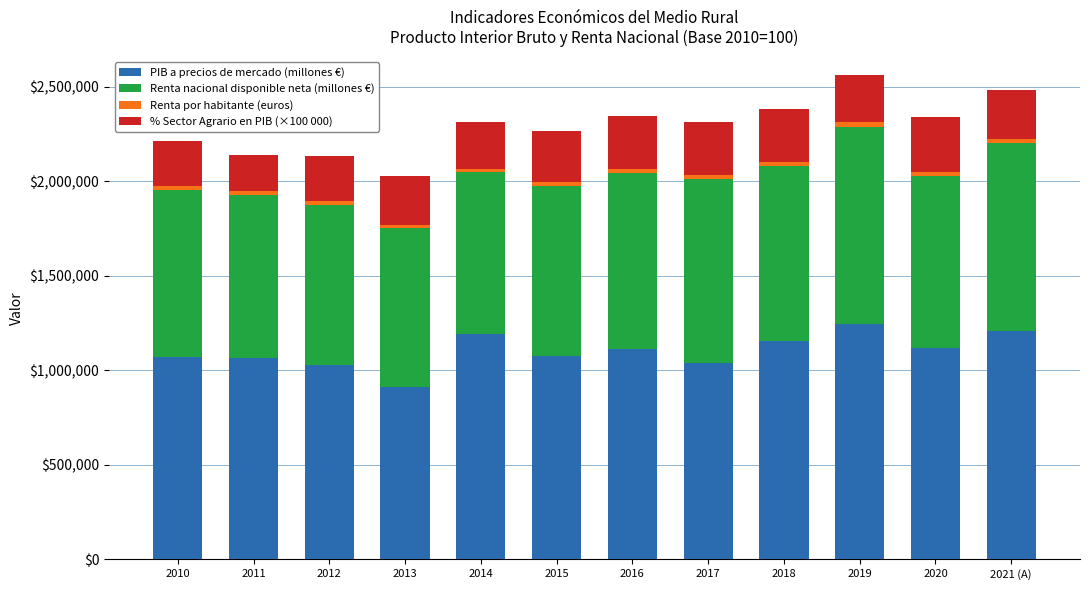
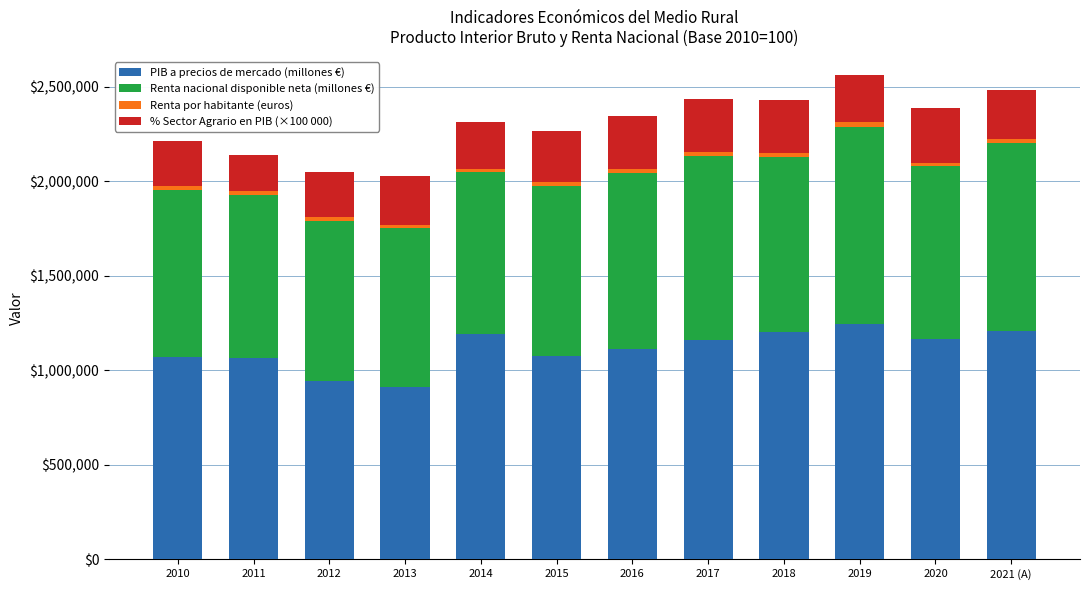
  {
    "PIB a precios de mercado (millones €)": {
      "2010": "$1,070,000",
      "2011": "$1,060,000",
-     "2012": "$1,030,000",
+     "2012": "$950,000",
      "2013": "$910,000",
      "2014": "$1,190,000",
      "2015": "$1,080,000",
      "2016": "$1,110,000",
-     "2017": "$1,040,000",
-     "2018": "$1,160,000",
+     "2017": "$1,160,000",
+     "2018": "$1,200,000",
      "2019": "$1,250,000",
-     "2020": "$1,120,000",
+     "2020": "$1,170,000",
      "2021 (A)": "$1,210,000"
    },
    "Renta nacional disponible neta (millones €)": {
      "2010": "$880,000",
      "2011": "$870,000",
      "2012": "$850,000",
      "2013": "$840,000",
      "2014": "$850,000",
      "2015": "$900,000",
      "2016": "$930,000",
      "2017": "$970,000",
      "2018": "$930,000",
      "2019": "$1,050,000",
      "2020": "$910,000",
      "2021 (A)": "$990,000"
    },
    "Renta por habitante (euros)": {
      "2010": "$20,000",
      "2011": "$20,000",
      "2012": "$20,000",
      "2013": "$20,000",
      "2014": "$20,000",
      "2015": "$20,000",
      "2016": "$20,000",
      "2017": "$20,000",
      "2018": "$20,000",
      "2019": "$20,000",
      "2020": "$20,000",
      "2021 (A)": "$20,000"
    },
    "% Sector Agrario en PIB (×100 000)": {
      "2010": "$240,000",
      "2011": "$190,000",
      "2012": "$240,000",
      "2013": "$260,000",
      "2014": "$250,000",
      "2015": "$270,000",
      "2016": "$280,000",
      "2017": "$280,000",
      "2018": "$280,000",
      "2019": "$250,000",
      "2020": "$290,000",
      "2021 (A)": "$260,000"
    }
  }
